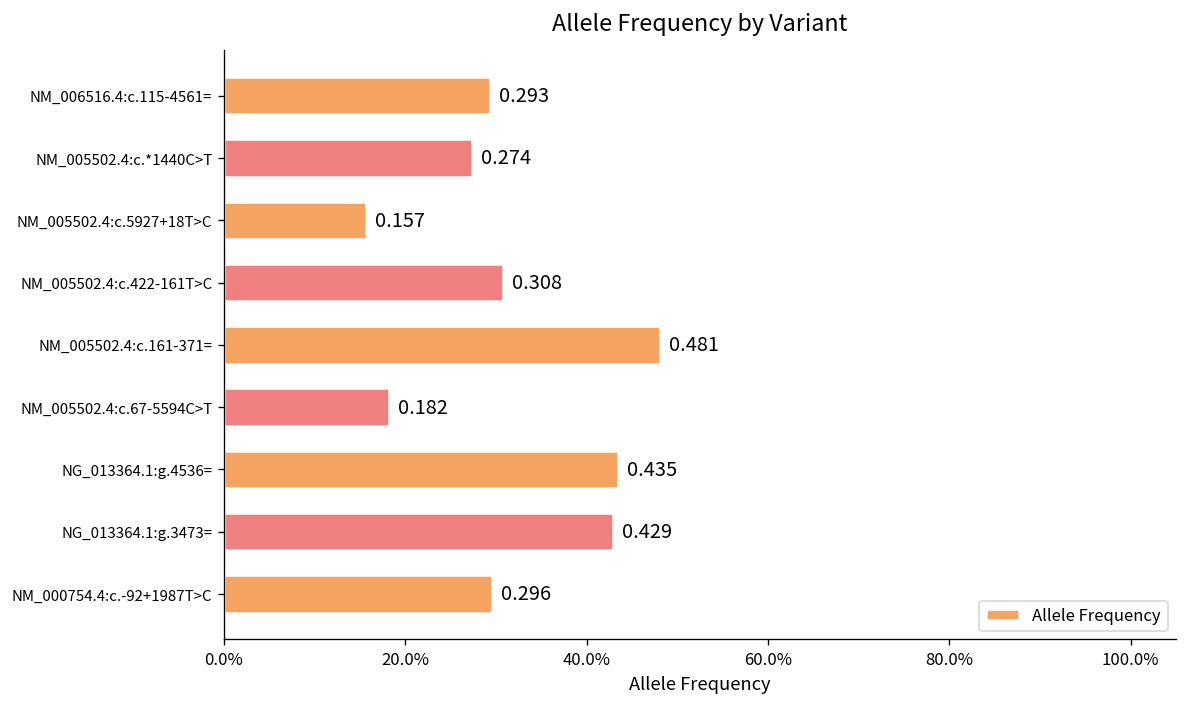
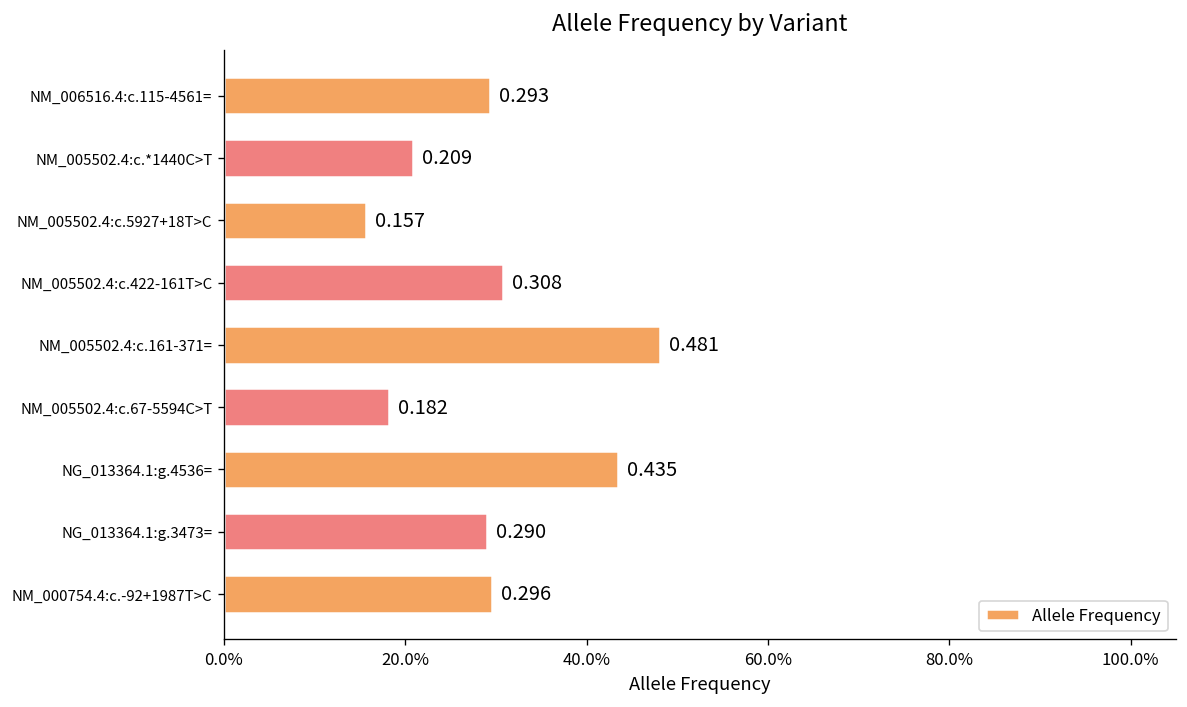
  {
    "NM_006516.4:c.115-4561=": 0.293,
-   "NM_005502.4:c.*1440C>T": 0.274,
+   "NM_005502.4:c.*1440C>T": 0.209,
    "NM_005502.4:c.5927+18T>C": 0.157,
    "NM_005502.4:c.422-161T>C": 0.308,
    "NM_005502.4:c.161-371=": 0.481,
    "NM_005502.4:c.67-5594C>T": 0.182,
    "NG_013364.1:g.4536=": 0.435,
-   "NG_013364.1:g.3473=": 0.429,
+   "NG_013364.1:g.3473=": 0.290,
    "NM_000754.4:c.-92+1987T>C": 0.296
  }
